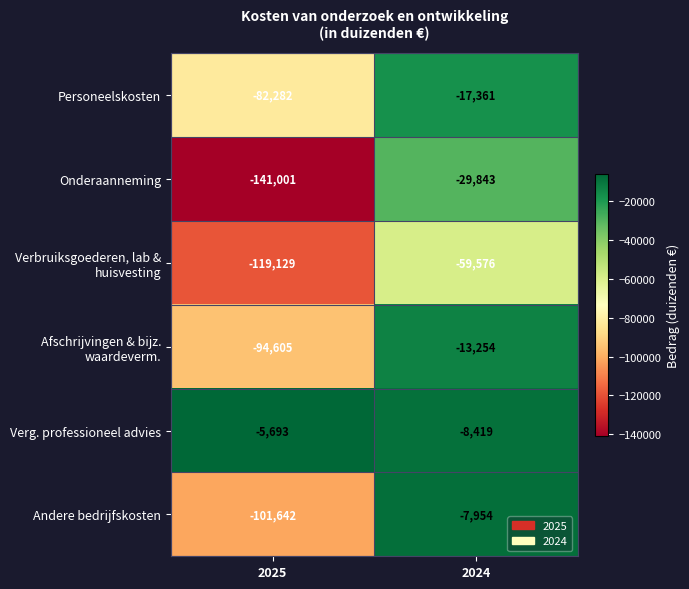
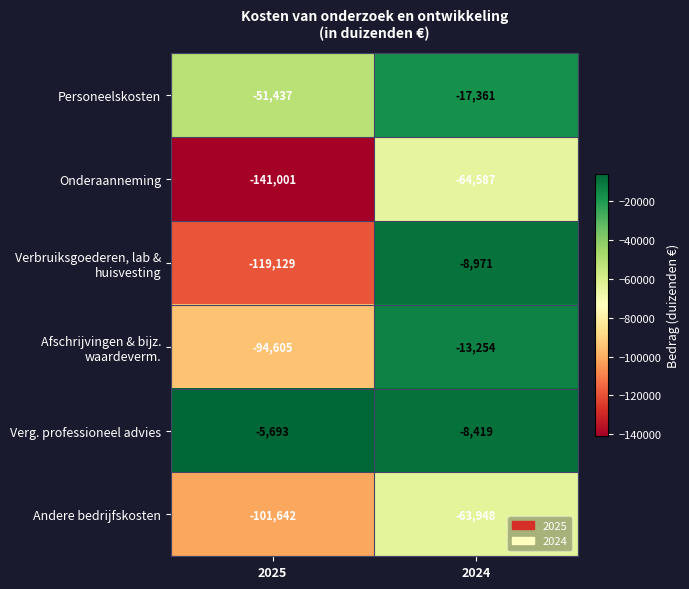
  {
    "Personeelskosten": {
-     "2025": "-82,282",
+     "2025": "-51,437",
      "2024": "-17,361"
    },
    "Onderaanneming": {
      "2025": "-141,001",
-     "2024": "-29,843"
+     "2024": "-64,587"
    },
    "Verbruiksgoederen, lab & huisvesting": {
      "2025": "-119,129",
-     "2024": "-59,576"
+     "2024": "-8,971"
    },
    "Afschrijvingen & bijz. waardeverm.": {
      "2025": "-94,605",
      "2024": "-13,254"
    },
    "Verg. professioneel advies": {
      "2025": "-5,693",
      "2024": "-8,419"
    },
    "Andere bedrijfskosten": {
      "2025": "-101,642",
-     "2024": "-7,954"
+     "2024": "-63,948"
    }
  }
